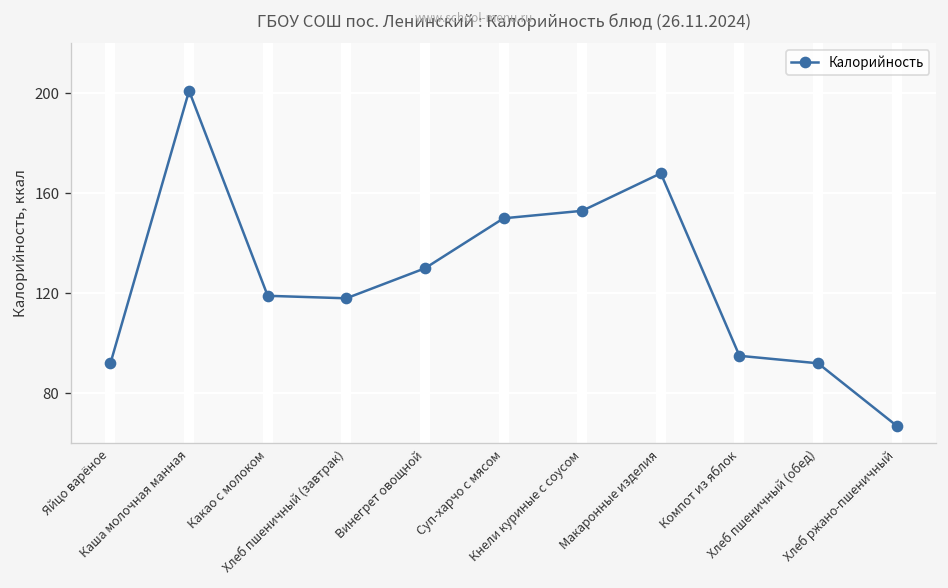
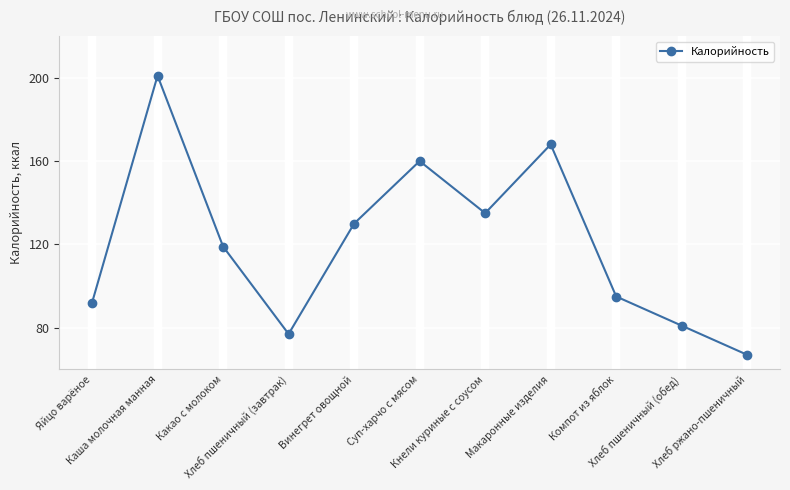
  {
    "Яйцо варёное": 92,
    "Каша молочная манная": 201,
    "Какао с молоком": 119,
-   "Хлеб пшеничный (завтрак)": 118,
+   "Хлеб пшеничный (завтрак)": 77,
    "Винегрет овощной": 130,
-   "Суп-харчо с мясом": 150,
-   "Кнели куриные с соусом": 153,
+   "Суп-харчо с мясом": 160,
+   "Кнели куриные с соусом": 135,
    "Макаронные изделия": 168,
    "Компот из яблок": 95,
-   "Хлеб пшеничный (обед)": 92,
+   "Хлеб пшеничный (обед)": 81,
    "Хлеб ржано-пшеничный": 67
  }
